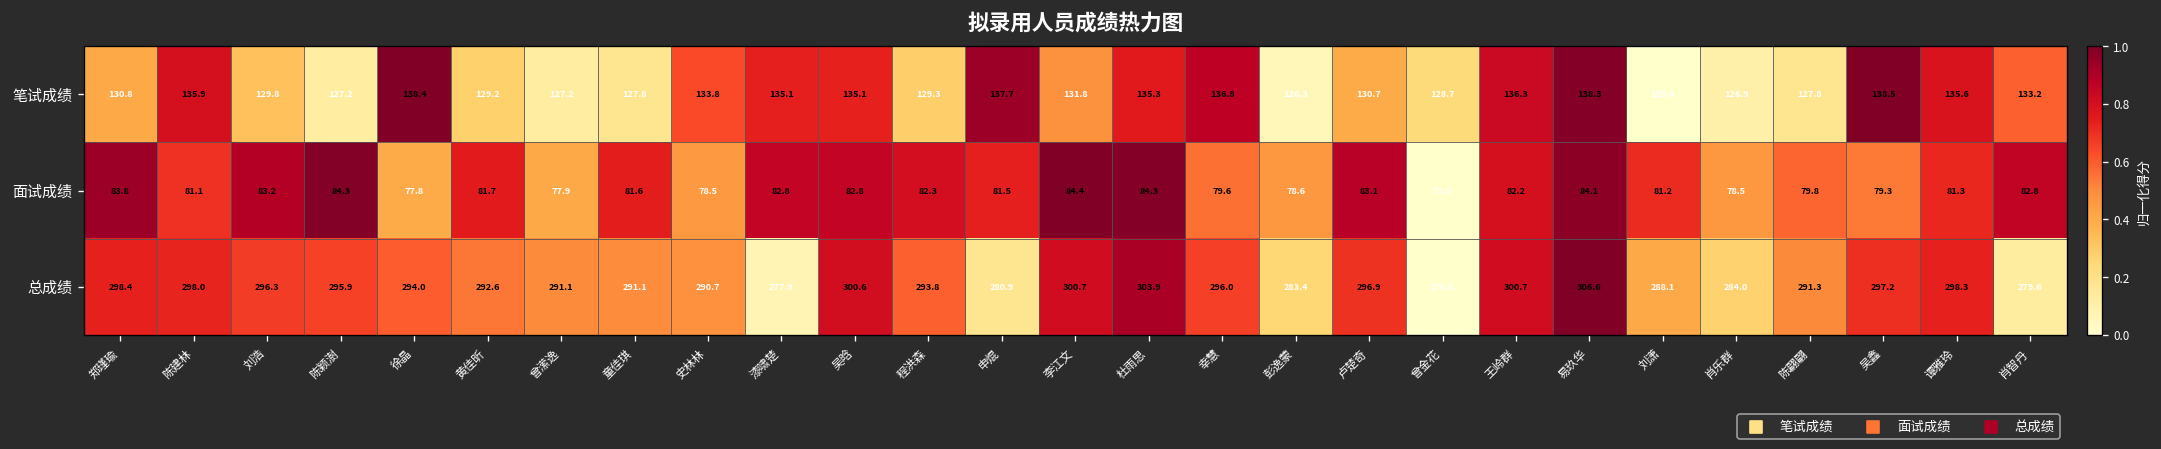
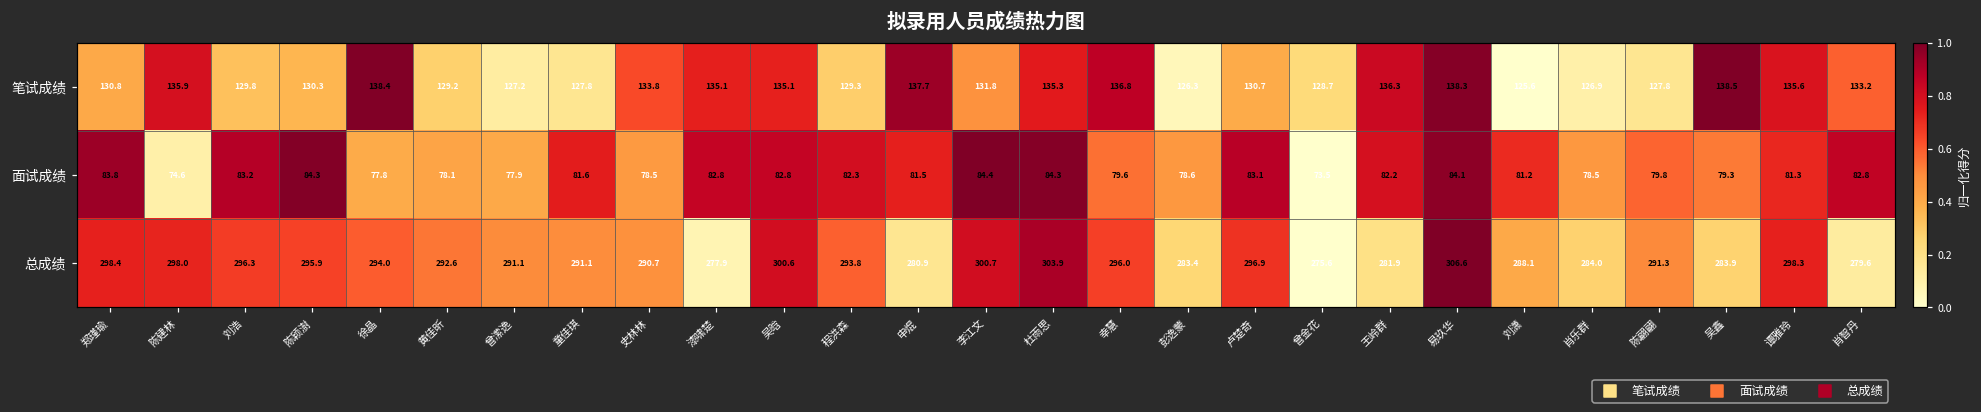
  {
    "笔试成绩": {
      "郑瑾瑜": 130.8,
      "陈建林": 135.9,
      "刘浩": 129.8,
-     "陈颖澍": 127.2,
+     "陈颖澍": 130.3,
      "徐晶": 138.4,
      "黄佳昕": 129.2,
      "曾潆逸": 127.2,
      "童佳琪": 127.8,
      "史林林": 133.8,
      "漆啸楚": 135.1,
      "吴晗": 135.1,
      "程洪森": 129.3,
      "申焜": 137.7,
      "李江文": 131.8,
      "杜雨思": 135.3,
      "幸慧": 136.8,
      "彭逸蒙": 126.3,
      "卢楚奇": 130.7,
      "曾金花": 128.7,
      "王岭群": 136.3,
      "易玖华": 138.3,
      "刘潇": 125.6,
      "肖乐群": 126.9,
      "陈翩翩": 127.8,
      "吴鑫": 138.5,
      "谭雅玲": 135.6,
      "肖智丹": 133.2
    },
    "面试成绩": {
      "郑瑾瑜": 83.8,
-     "陈建林": 81.1,
+     "陈建林": 74.6,
      "刘浩": 83.2,
      "陈颖澍": 84.3,
      "徐晶": 77.8,
-     "黄佳昕": 81.7,
+     "黄佳昕": 78.1,
      "曾潆逸": 77.9,
      "童佳琪": 81.6,
      "史林林": 78.5,
      "漆啸楚": 82.8,
      "吴晗": 82.8,
      "程洪森": 82.3,
      "申焜": 81.5,
      "李江文": 84.4,
      "杜雨思": 84.3,
      "幸慧": 79.6,
      "彭逸蒙": 78.6,
      "卢楚奇": 83.1,
      "曾金花": 73.5,
      "王岭群": 82.2,
      "易玖华": 84.1,
      "刘潇": 81.2,
      "肖乐群": 78.5,
      "陈翩翩": 79.8,
      "吴鑫": 79.3,
      "谭雅玲": 81.3,
      "肖智丹": 82.8
    },
    "总成绩": {
      "郑瑾瑜": 298.4,
      "陈建林": 298.0,
      "刘浩": 296.3,
      "陈颖澍": 295.9,
      "徐晶": 294.0,
      "黄佳昕": 292.6,
      "曾潆逸": 291.1,
      "童佳琪": 291.1,
      "史林林": 290.7,
      "漆啸楚": 277.9,
      "吴晗": 300.6,
      "程洪森": 293.8,
      "申焜": 280.9,
      "李江文": 300.7,
      "杜雨思": 303.9,
      "幸慧": 296.0,
      "彭逸蒙": 283.4,
      "卢楚奇": 296.9,
      "曾金花": 275.6,
-     "王岭群": 300.7,
+     "王岭群": 281.9,
      "易玖华": 306.6,
      "刘潇": 288.1,
      "肖乐群": 284.0,
      "陈翩翩": 291.3,
-     "吴鑫": 297.2,
+     "吴鑫": 283.9,
      "谭雅玲": 298.3,
      "肖智丹": 279.6
    }
  }
